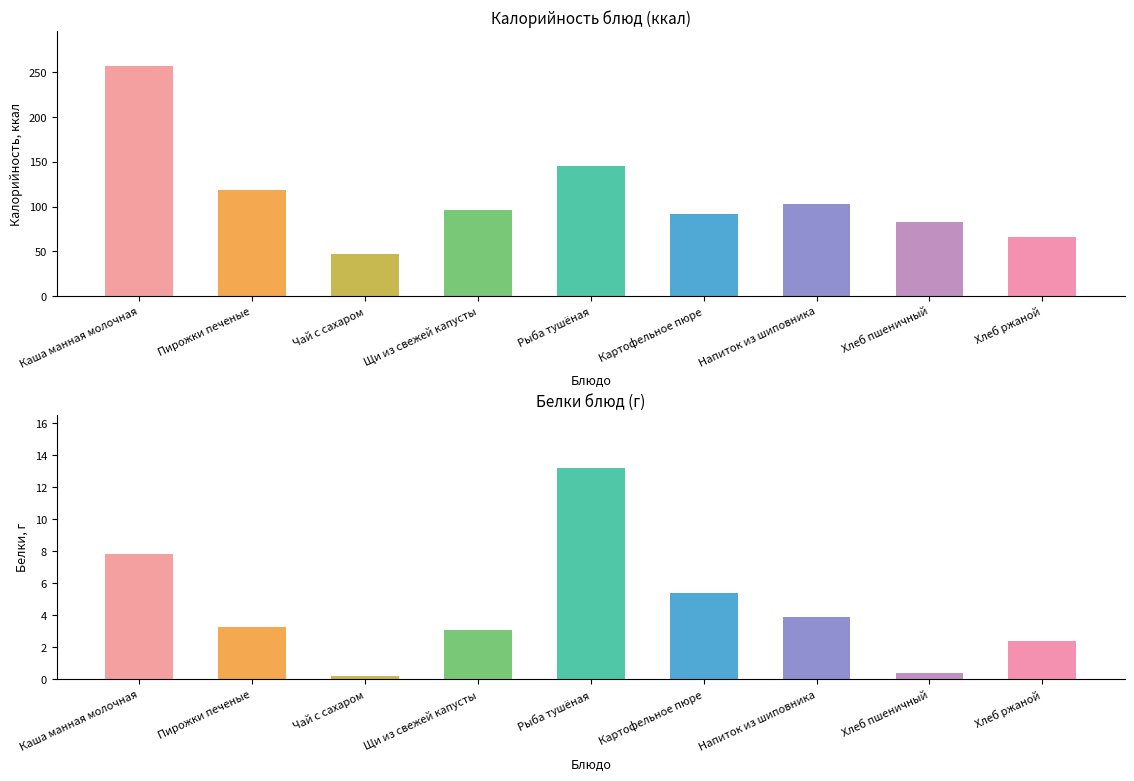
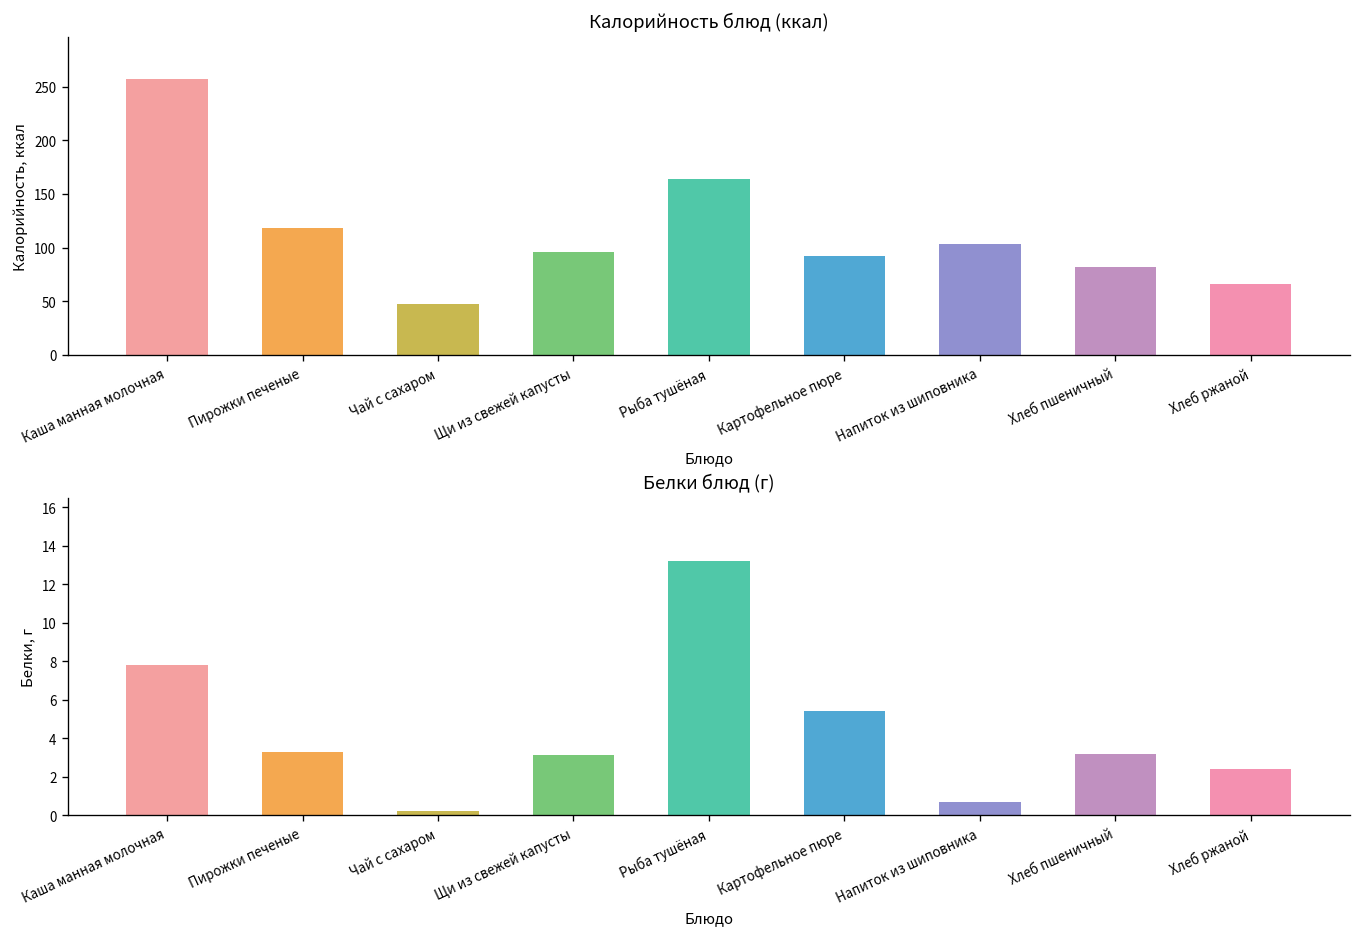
  {
    "Калорийность блюд (ккал)": {
      "Каша манная молочная": 260,
      "Пирожки печеные": 120,
      "Чай с сахаром": 50,
      "Щи из свежей капусты": 100,
-     "Рыба тушёная": 150,
+     "Рыба тушёная": 160,
      "Картофельное пюре": 90,
      "Напиток из шиповника": 100,
      "Хлеб пшеничный": 80,
      "Хлеб ржаной": 70
    },
    "Белки блюд (г)": {
      "Каша манная молочная": 7.8,
      "Пирожки печеные": 3.3,
      "Чай с сахаром": 0.2,
      "Щи из свежей капусты": 3.1,
      "Рыба тушёная": 13.2,
      "Картофельное пюре": 5.4,
-     "Напиток из шиповника": 3.9,
-     "Хлеб пшеничный": 0.4,
+     "Напиток из шиповника": 0.7,
+     "Хлеб пшеничный": 3.2,
      "Хлеб ржаной": 2.4
    }
  }
